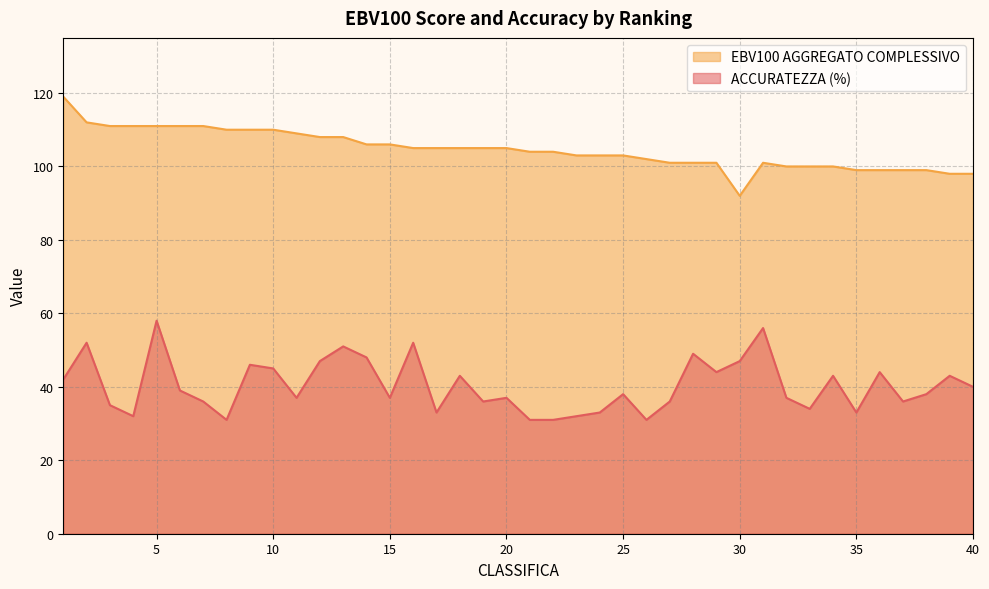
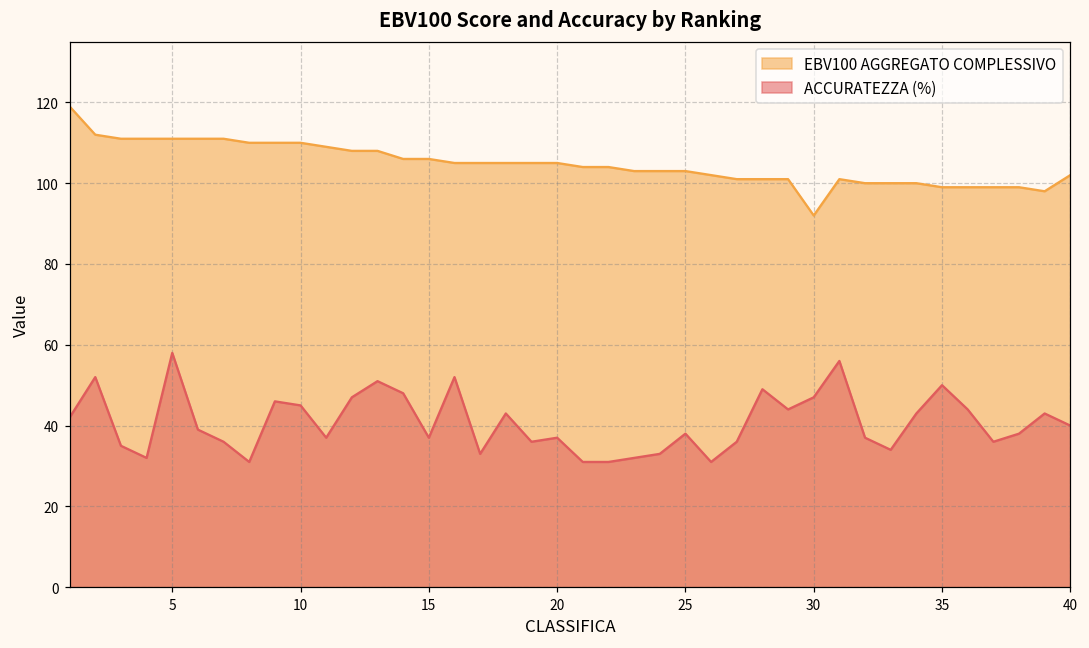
  {
    "EBV100 AGGREGATO COMPLESSIVO": {
      "5": 111,
      "10": 110,
      "15": 106,
      "20": 105,
      "25": 103,
      "30": 92,
      "35": 99,
-     "40": 98
+     "40": 102
    },
    "ACCURATEZZA (%)": {
      "5": 58,
      "10": 45,
      "15": 37,
      "20": 37,
      "25": 38,
      "30": 47,
-     "35": 33,
+     "35": 50,
      "40": 40
    }
  }
